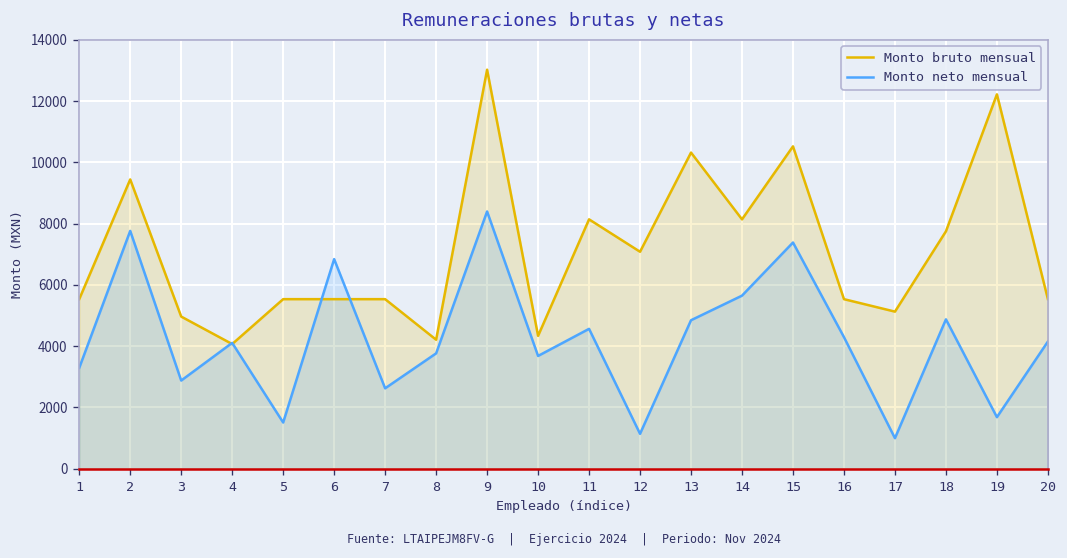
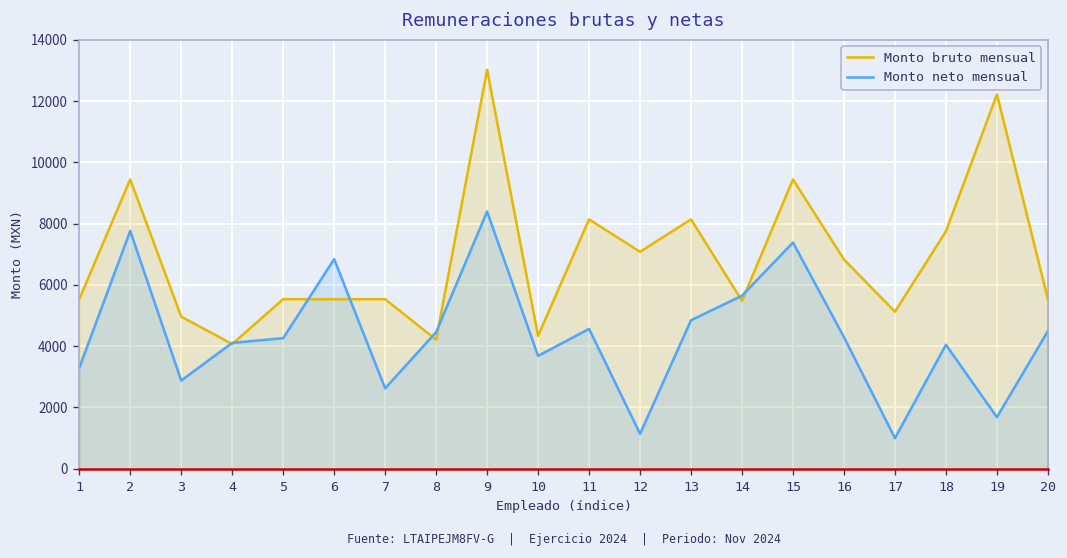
  {
    "Monto bruto mensual": {
      "1": 5500,
      "2": 9400,
      "3": 5000,
      "5": 5500,
      "6": 5500,
      "7": 5500,
      "8": 4200,
      "9": 13000,
      "10": 4300,
      "11": 8100,
      "12": 7100,
-     "13": 10300,
-     "14": 8100,
-     "15": 10500,
-     "16": 5500,
+     "13": 8100,
+     "14": 5500,
+     "15": 9400,
+     "16": 6800,
      "17": 5100,
      "18": 7700,
      "19": 12200,
      "20": 5500
    },
    "Monto neto mensual": {
      "1": 3300,
      "2": 7800,
      "3": 2900,
-     "5": 1500,
+     "5": 4300,
      "6": 6800,
      "7": 2600,
-     "8": 3800,
+     "8": 4500,
      "9": 8400,
      "10": 3700,
      "11": 4600,
      "12": 1100,
      "13": 4800,
      "14": 5600,
      "15": 7400,
      "16": 4300,
      "17": 1000,
-     "18": 4900,
+     "18": 4000,
      "19": 1700,
-     "20": 4200
+     "20": 4500
    }
  }
